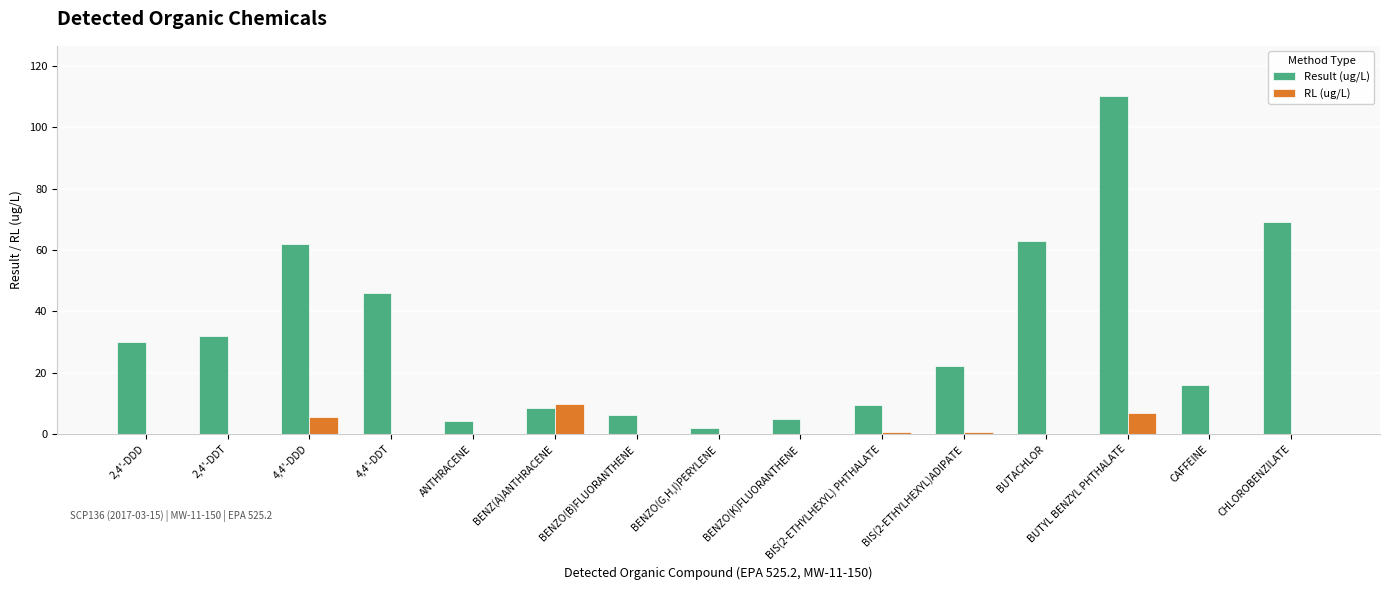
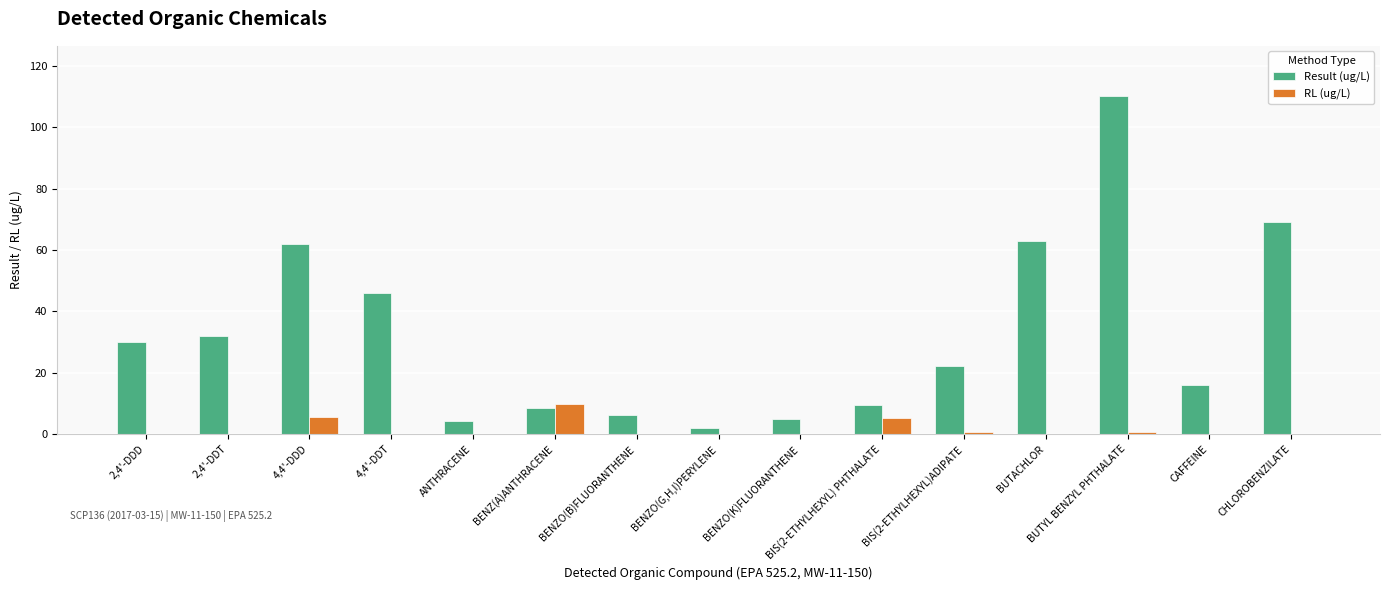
  {
    "Result (ug/L)": {
      "2,4'-DDD": 30,
      "2,4'-DDT": 32,
      "4,4'-DDD": 62,
      "4,4'-DDT": 46,
      "ANTHRACENE": 4,
      "BENZ(A)ANTHRACENE": 8,
      "BENZO(B)FLUORANTHENE": 6,
      "BENZO(G,H,I)PERYLENE": 2,
      "BENZO(K)FLUORANTHENE": 5,
      "BIS(2-ETHYLHEXYL) PHTHALATE": 10,
      "BIS(2-ETHYLHEXYL)ADIPATE": 22,
      "BUTACHLOR": 63,
      "BUTYL BENZYL PHTHALATE": 110,
      "CAFFEINE": 16,
      "CHLOROBENZILATE": 69
    },
    "RL (ug/L)": {
      "4,4'-DDD": 6,
      "BENZ(A)ANTHRACENE": 10,
-     "BIS(2-ETHYLHEXYL) PHTHALATE": 1,
-     "BUTYL BENZYL PHTHALATE": 7
+     "BIS(2-ETHYLHEXYL) PHTHALATE": 5,
+     "BUTYL BENZYL PHTHALATE": 1
    }
  }
